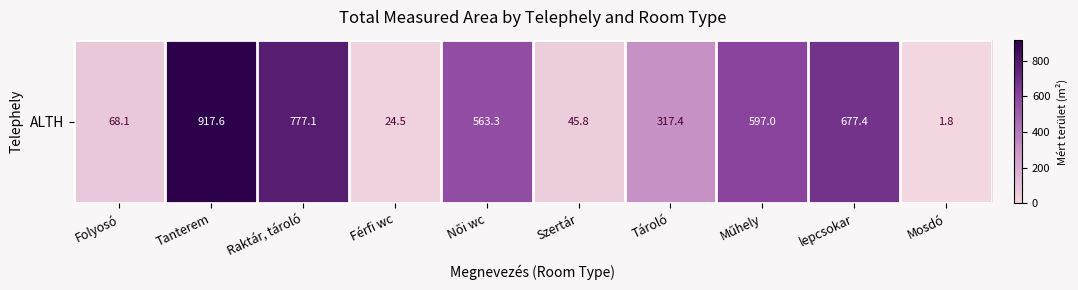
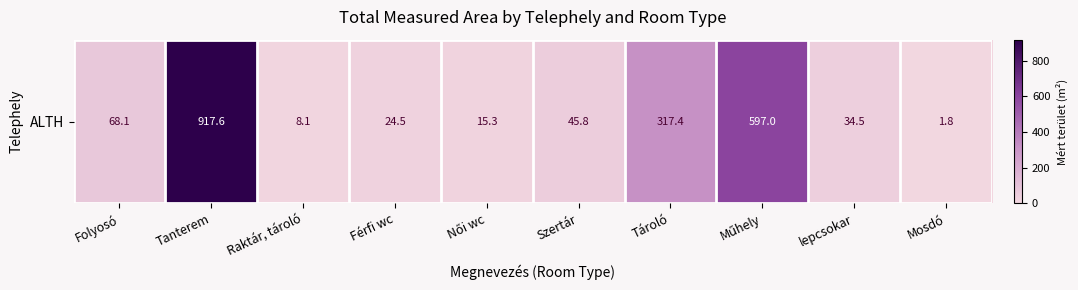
  {
    "ALTH": {
      "Folyosó": 68.1,
      "Tanterem": 917.6,
-     "Raktár, tároló": 777.1,
+     "Raktár, tároló": 8.1,
      "Férfi wc": 24.5,
-     "Női wc": 563.3,
+     "Női wc": 15.3,
      "Szertár": 45.8,
      "Tároló": 317.4,
      "Műhely": 597.0,
-     "lepcsokar": 677.4,
+     "lepcsokar": 34.5,
      "Mosdó": 1.8
    }
  }
